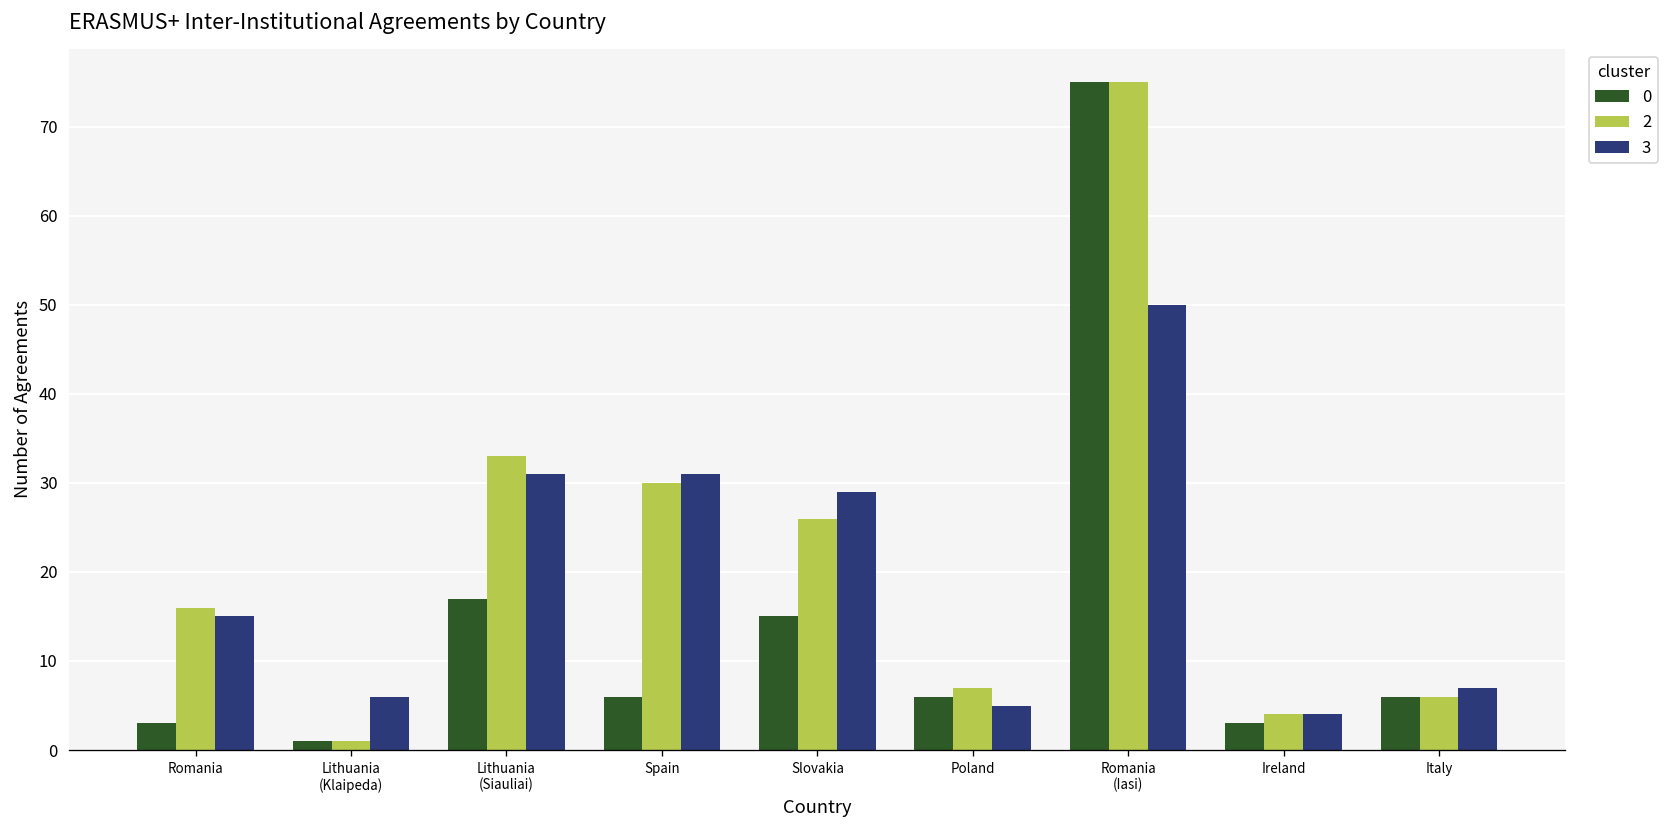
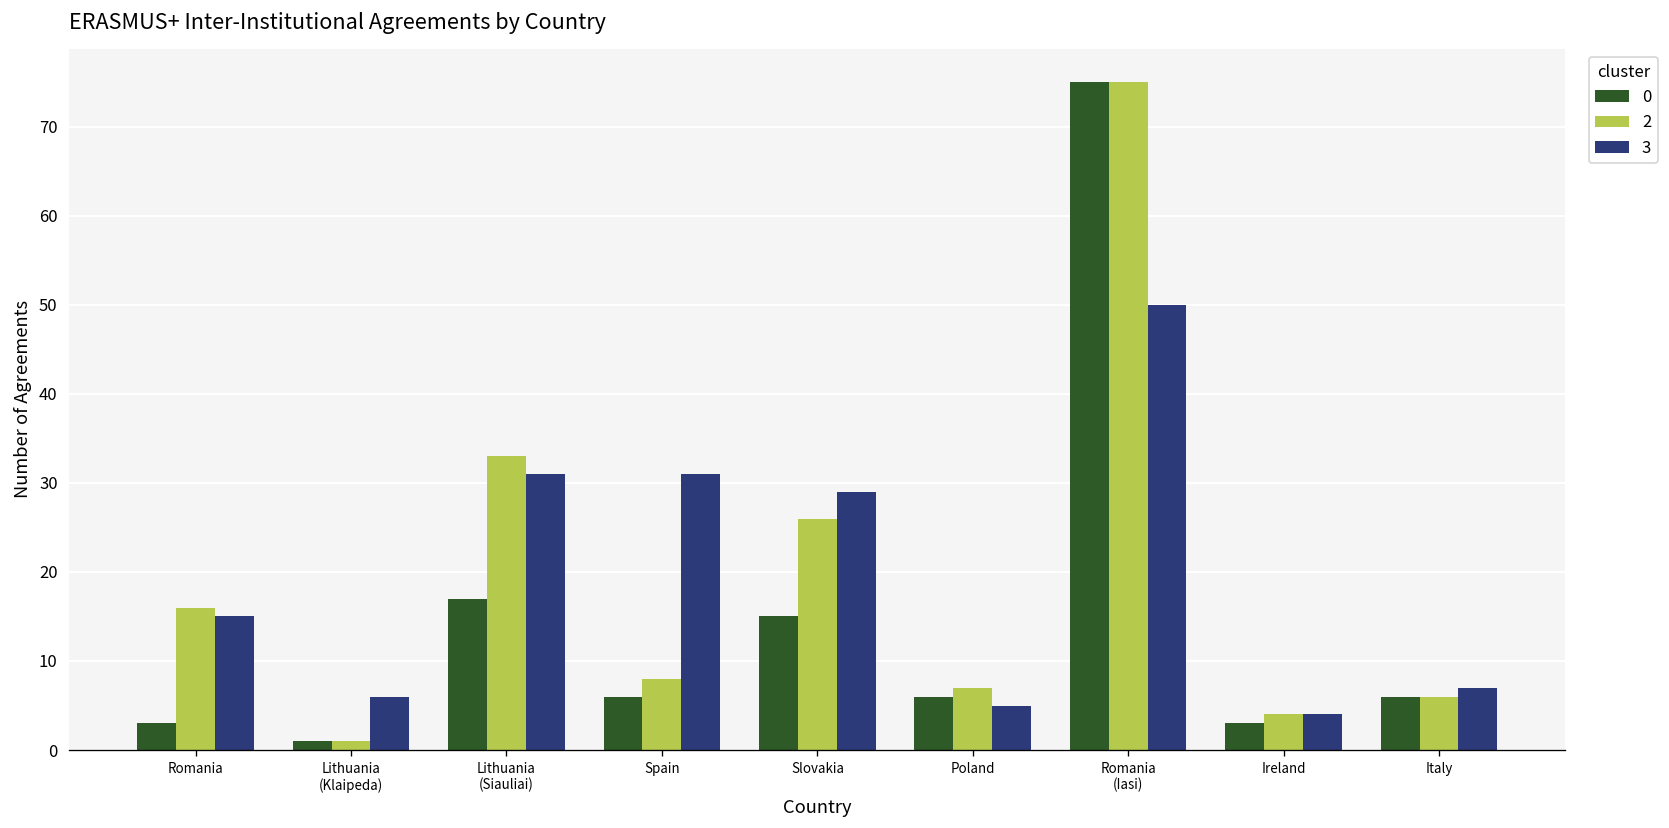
  {
    "0": {
      "Romania": 3,
      "Lithuania (Klaipeda)": 1,
      "Lithuania (Siauliai)": 17,
      "Spain": 6,
      "Slovakia": 15,
      "Poland": 6,
      "Romania (Iasi)": 75,
      "Ireland": 3,
      "Italy": 6
    },
    "2": {
      "Romania": 16,
      "Lithuania (Klaipeda)": 1,
      "Lithuania (Siauliai)": 33,
-     "Spain": 30,
+     "Spain": 8,
      "Slovakia": 26,
      "Poland": 7,
      "Romania (Iasi)": 75,
      "Ireland": 4,
      "Italy": 6
    },
    "3": {
      "Romania": 15,
      "Lithuania (Klaipeda)": 6,
      "Lithuania (Siauliai)": 31,
      "Spain": 31,
      "Slovakia": 29,
      "Poland": 5,
      "Romania (Iasi)": 50,
      "Ireland": 4,
      "Italy": 7
    }
  }
